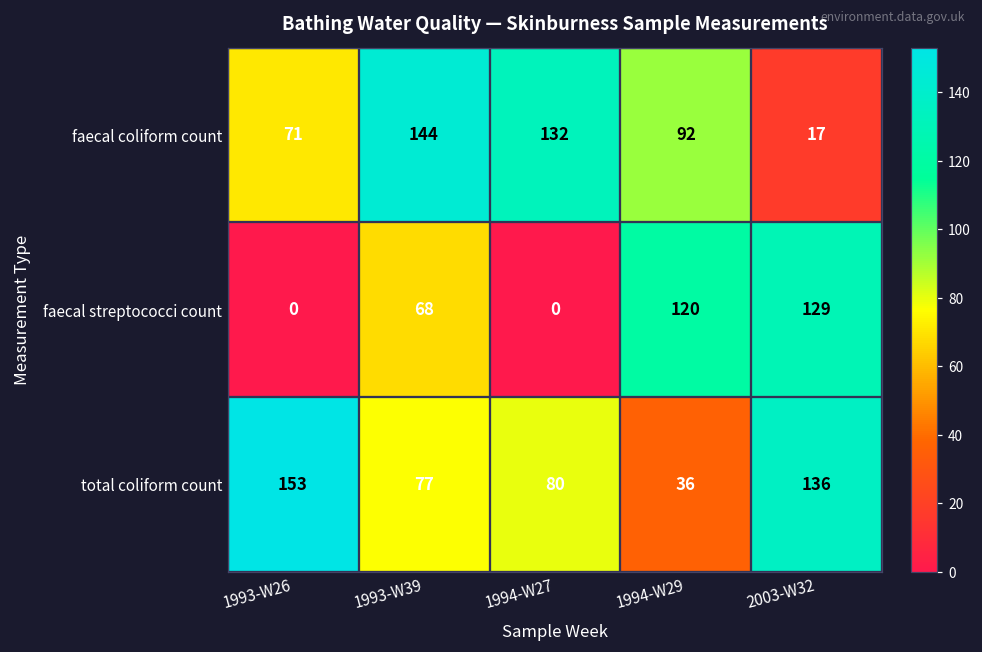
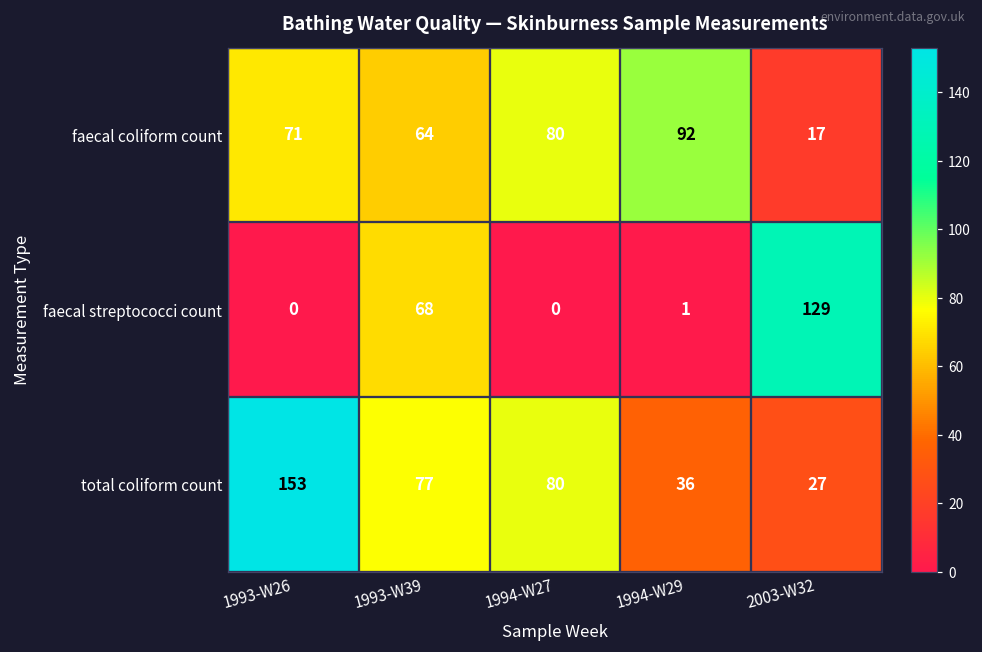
  {
    "faecal coliform count": {
      "1993-W26": 71,
-     "1993-W39": 144,
-     "1994-W27": 132,
+     "1993-W39": 64,
+     "1994-W27": 80,
      "1994-W29": 92,
      "2003-W32": 17
    },
    "faecal streptococci count": {
      "1993-W26": 0,
      "1993-W39": 68,
      "1994-W27": 0,
-     "1994-W29": 120,
+     "1994-W29": 1,
      "2003-W32": 129
    },
    "total coliform count": {
      "1993-W26": 153,
      "1993-W39": 77,
      "1994-W27": 80,
      "1994-W29": 36,
-     "2003-W32": 136
+     "2003-W32": 27
    }
  }
